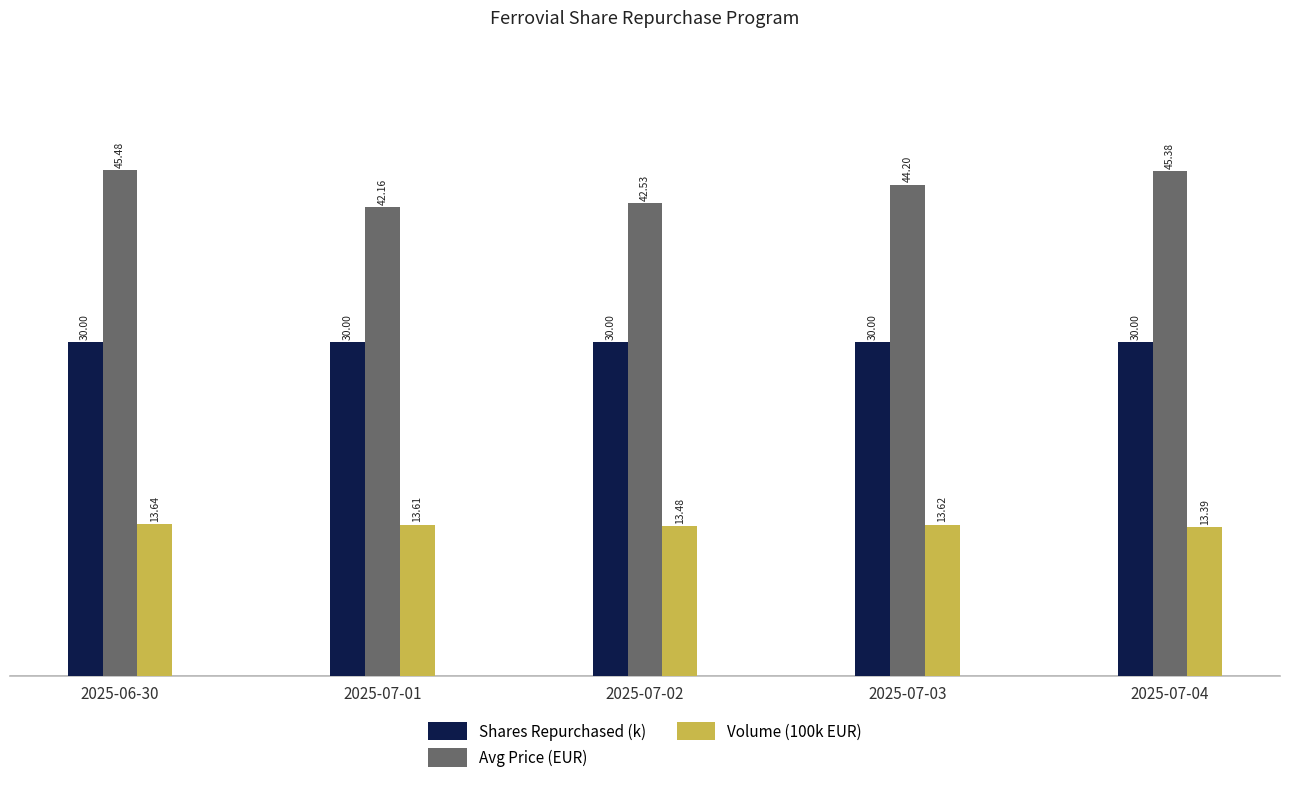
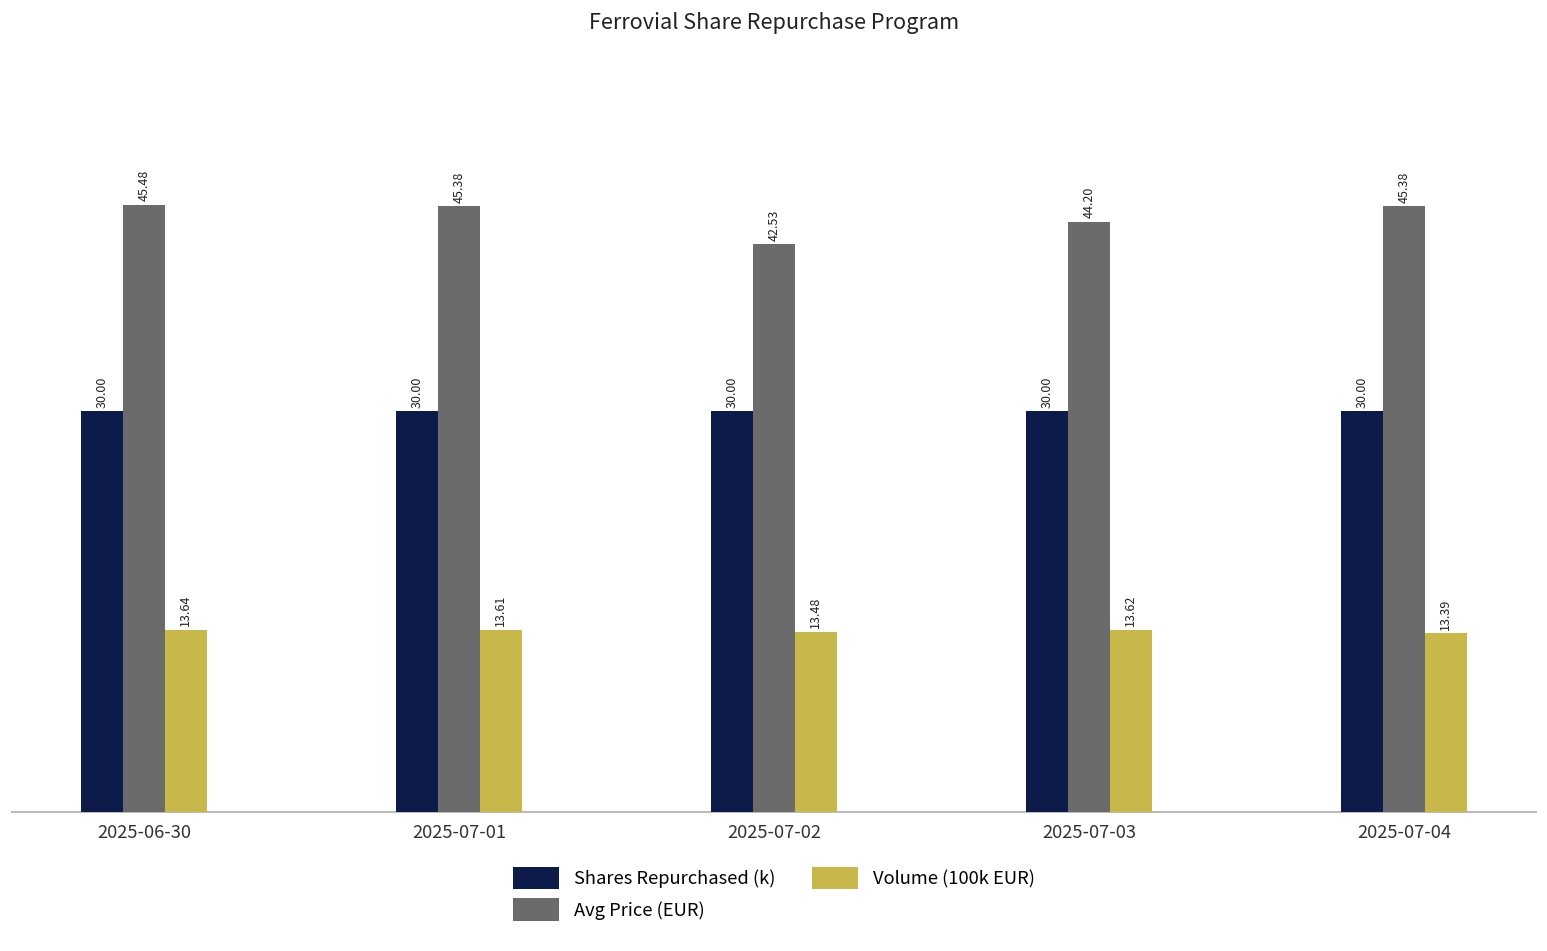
  {
    "Shares Repurchased (k)": {
      "2025-06-30": 30.00,
      "2025-07-01": 30.00,
      "2025-07-02": 30.00,
      "2025-07-03": 30.00,
      "2025-07-04": 30.00
    },
    "Avg Price (EUR)": {
      "2025-06-30": 45.48,
-     "2025-07-01": 42.16,
+     "2025-07-01": 45.38,
      "2025-07-02": 42.53,
      "2025-07-03": 44.20,
      "2025-07-04": 45.38
    },
    "Volume (100k EUR)": {
      "2025-06-30": 13.64,
      "2025-07-01": 13.61,
      "2025-07-02": 13.48,
      "2025-07-03": 13.62,
      "2025-07-04": 13.39
    }
  }
